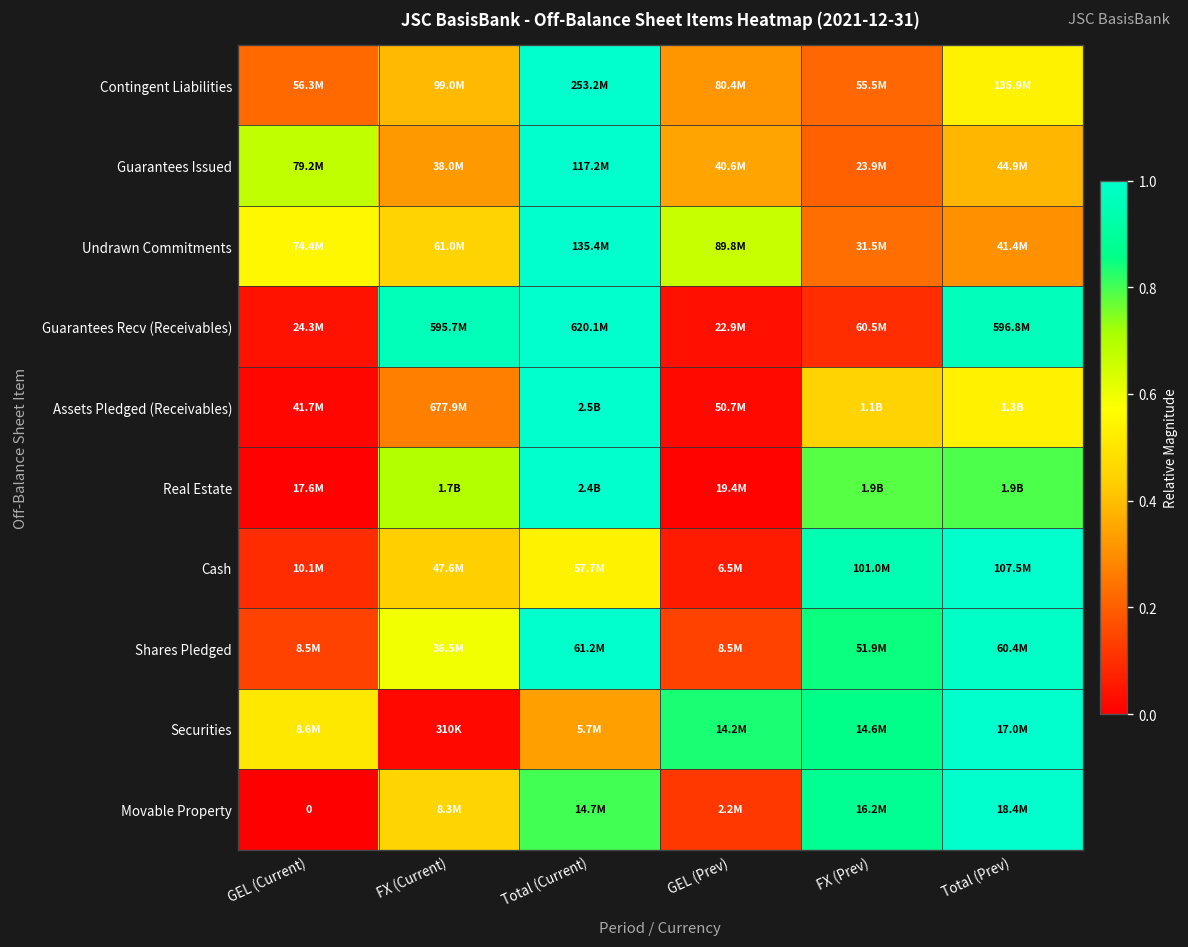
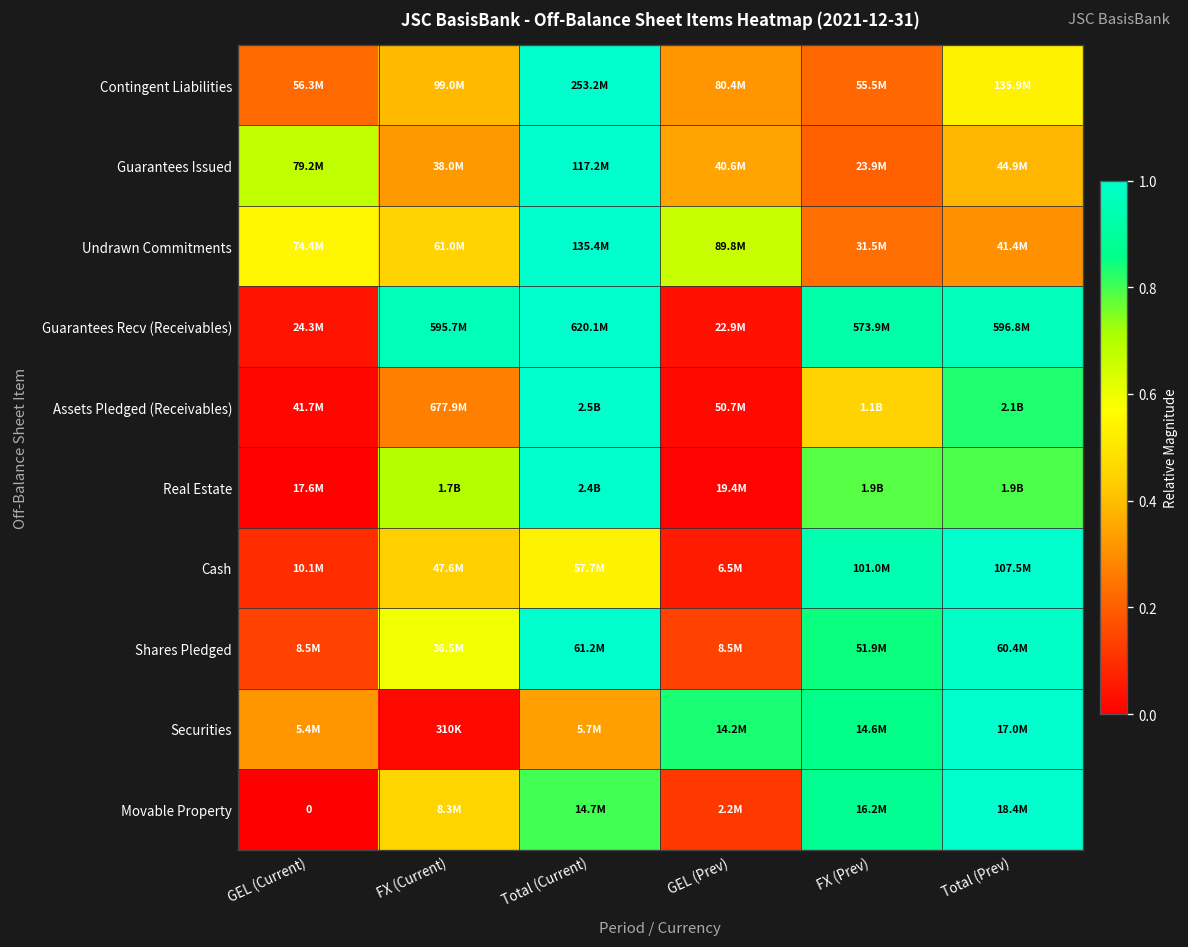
  {
    "Contingent Liabilities": {
      "GEL (Current)": "56.3M",
      "FX (Current)": "99.0M",
      "Total (Current)": "253.2M",
      "GEL (Prev)": "80.4M",
      "FX (Prev)": "55.5M",
      "Total (Prev)": "135.9M"
    },
    "Guarantees Issued": {
      "GEL (Current)": "79.2M",
      "FX (Current)": "38.0M",
      "Total (Current)": "117.2M",
      "GEL (Prev)": "40.6M",
      "FX (Prev)": "23.9M",
      "Total (Prev)": "44.9M"
    },
    "Undrawn Commitments": {
      "GEL (Current)": "74.4M",
      "FX (Current)": "61.0M",
      "Total (Current)": "135.4M",
      "GEL (Prev)": "89.8M",
      "FX (Prev)": "31.5M",
      "Total (Prev)": "41.4M"
    },
    "Guarantees Recv (Receivables)": {
      "GEL (Current)": "24.3M",
      "FX (Current)": "595.7M",
      "Total (Current)": "620.1M",
      "GEL (Prev)": "22.9M",
-     "FX (Prev)": "60.5M",
+     "FX (Prev)": "573.9M",
      "Total (Prev)": "596.8M"
    },
    "Assets Pledged (Receivables)": {
      "GEL (Current)": "41.7M",
      "FX (Current)": "677.9M",
      "Total (Current)": "2.5B",
      "GEL (Prev)": "50.7M",
      "FX (Prev)": "1.1B",
-     "Total (Prev)": "1.3B"
+     "Total (Prev)": "2.1B"
    },
    "Real Estate": {
      "GEL (Current)": "17.6M",
      "FX (Current)": "1.7B",
      "Total (Current)": "2.4B",
      "GEL (Prev)": "19.4M",
      "FX (Prev)": "1.9B",
      "Total (Prev)": "1.9B"
    },
    "Cash": {
      "GEL (Current)": "10.1M",
      "FX (Current)": "47.6M",
      "Total (Current)": "57.7M",
      "GEL (Prev)": "6.5M",
      "FX (Prev)": "101.0M",
      "Total (Prev)": "107.5M"
    },
    "Shares Pledged": {
      "GEL (Current)": "8.5M",
      "FX (Current)": "36.5M",
      "Total (Current)": "61.2M",
      "GEL (Prev)": "8.5M",
      "FX (Prev)": "51.9M",
      "Total (Prev)": "60.4M"
    },
    "Securities": {
-     "GEL (Current)": "8.6M",
+     "GEL (Current)": "5.4M",
      "FX (Current)": "310K",
      "Total (Current)": "5.7M",
      "GEL (Prev)": "14.2M",
      "FX (Prev)": "14.6M",
      "Total (Prev)": "17.0M"
    },
    "Movable Property": {
      "GEL (Current)": "0",
      "FX (Current)": "8.3M",
      "Total (Current)": "14.7M",
      "GEL (Prev)": "2.2M",
      "FX (Prev)": "16.2M",
      "Total (Prev)": "18.4M"
    }
  }
